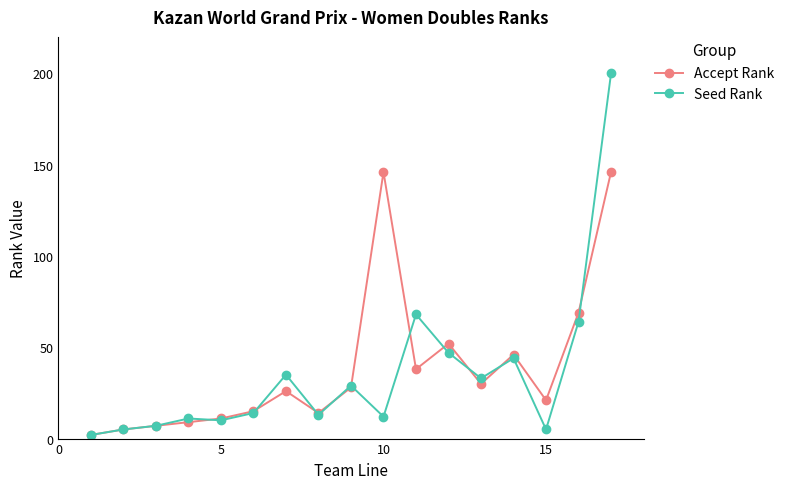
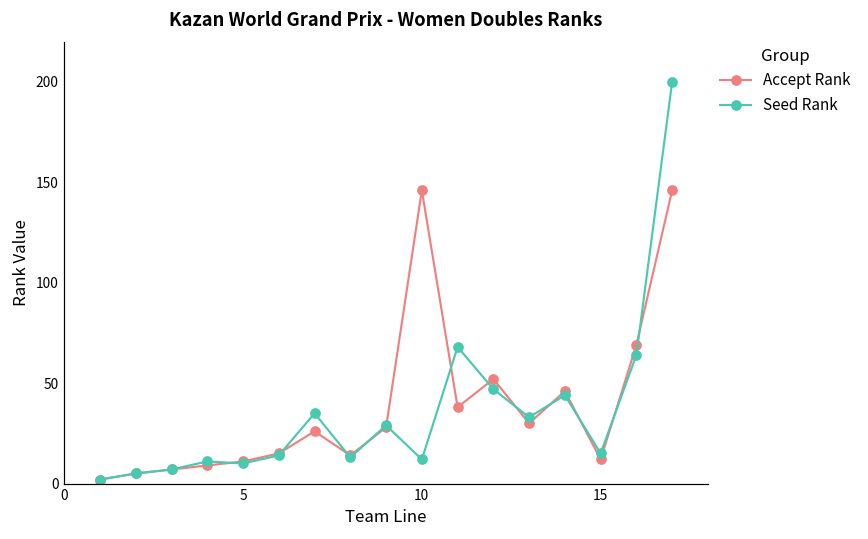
  {
    "Accept Rank": {
      "10": 146,
-     "15": 21
+     "15": 12
    },
    "Seed Rank": {
      "10": 12,
-     "15": 5
+     "15": 15
    }
  }
